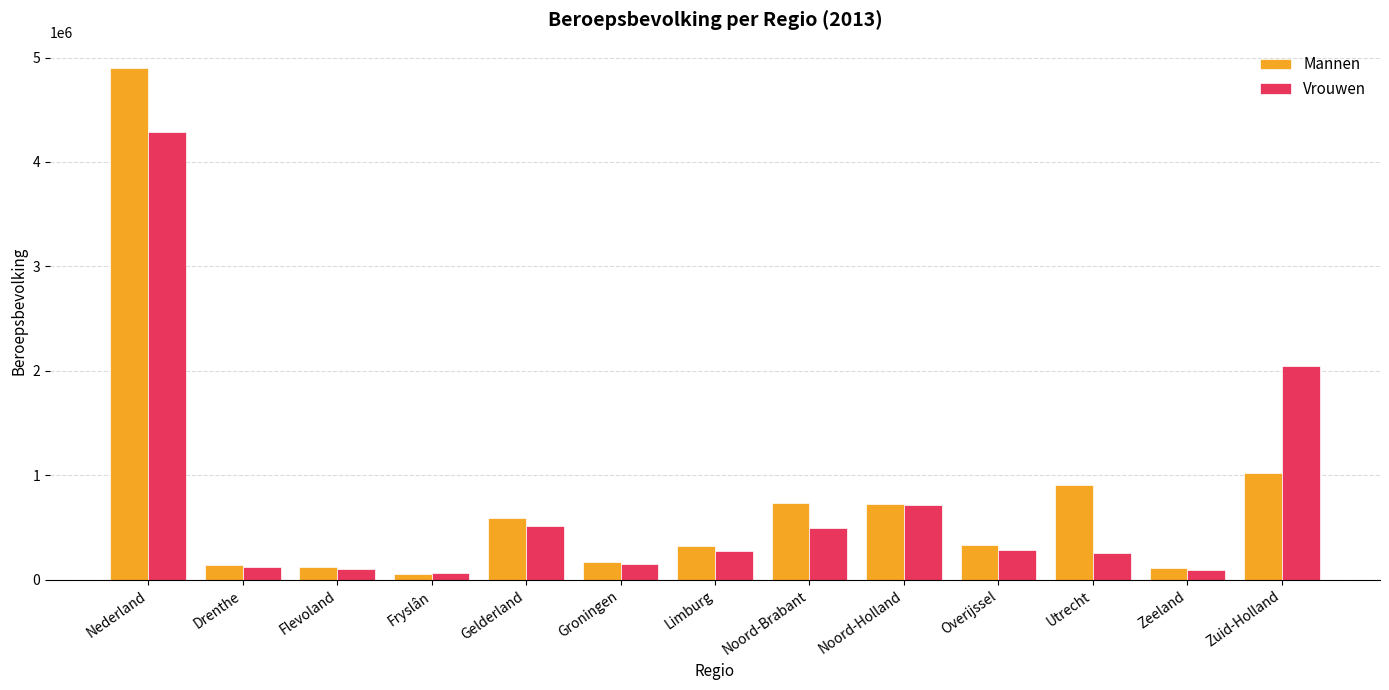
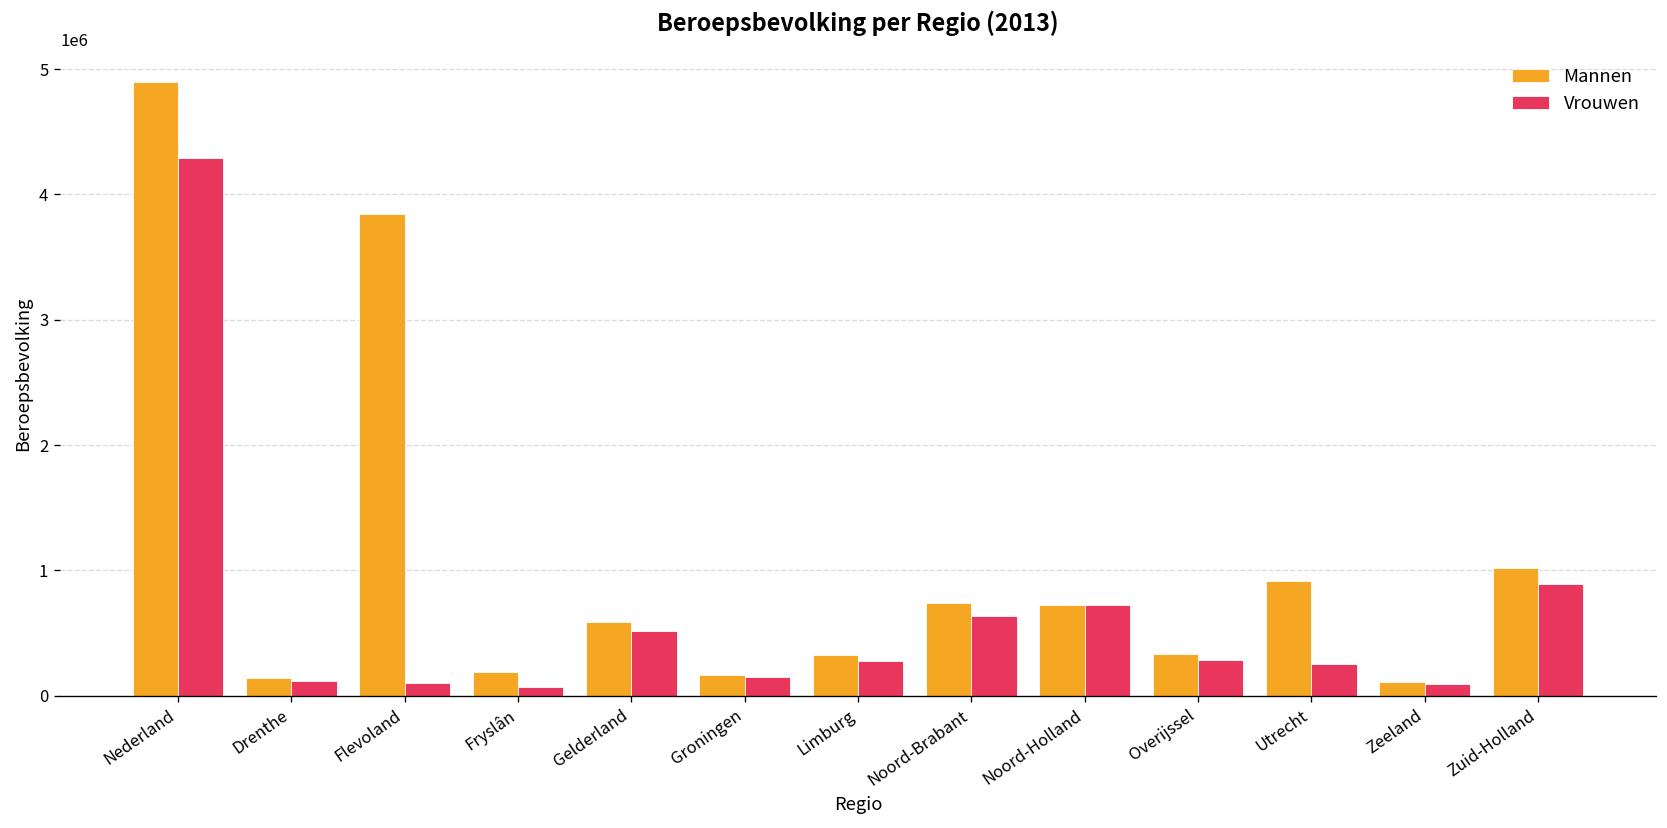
  {
    "Mannen": {
      "Nederland": 4900000,
      "Drenthe": 140000,
-     "Flevoland": 120000,
-     "Fryslân": 50000,
+     "Flevoland": 3840000,
+     "Fryslân": 190000,
      "Gelderland": 590000,
      "Groningen": 170000,
      "Limburg": 320000,
      "Noord-Brabant": 740000,
      "Noord-Holland": 720000,
      "Overijssel": 340000,
      "Utrecht": 910000,
      "Zeeland": 110000,
      "Zuid-Holland": 1020000
    },
    "Vrouwen": {
      "Nederland": 4290000,
      "Drenthe": 120000,
      "Flevoland": 110000,
      "Fryslân": 70000,
      "Gelderland": 520000,
      "Groningen": 150000,
      "Limburg": 270000,
-     "Noord-Brabant": 500000,
+     "Noord-Brabant": 640000,
      "Noord-Holland": 720000,
      "Overijssel": 290000,
      "Utrecht": 250000,
      "Zeeland": 90000,
-     "Zuid-Holland": 2050000
+     "Zuid-Holland": 890000
    }
  }
